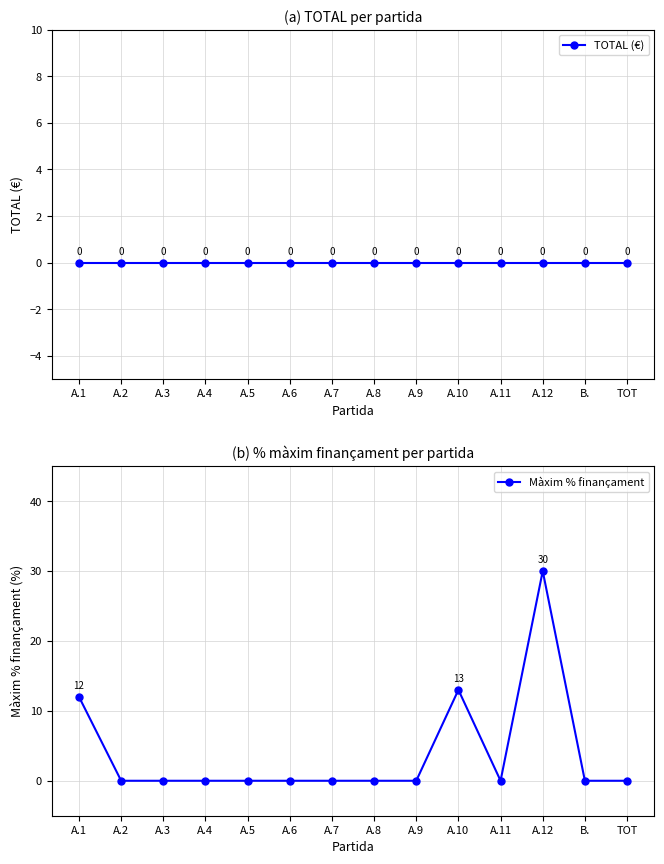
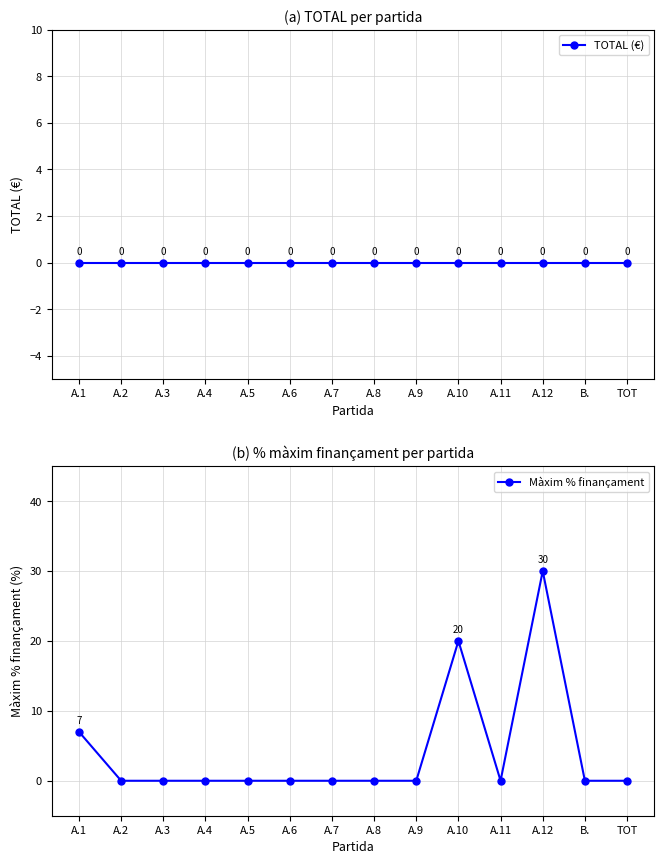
  {
    "(a) TOTAL per partida": {
      "A.1": 0,
      "A.2": 0,
      "A.3": 0,
      "A.4": 0,
      "A.5": 0,
      "A.6": 0,
      "A.7": 0,
      "A.8": 0,
      "A.9": 0,
      "A.10": 0,
      "A.11": 0,
      "A.12": 0,
      "B.": 0,
      "TOT": 0
    },
    "(b) % màxim finançament per partida": {
-     "A.1": 12,
-     "A.10": 13,
+     "A.1": 7,
+     "A.10": 20,
      "A.12": 30
    }
  }
